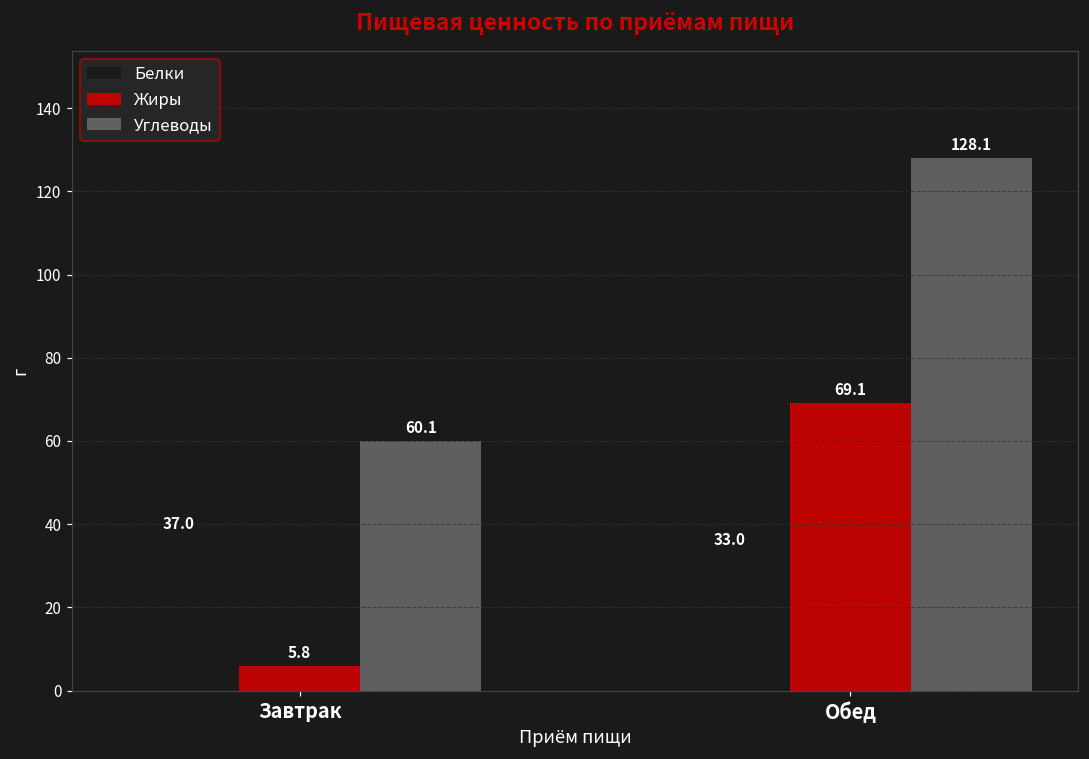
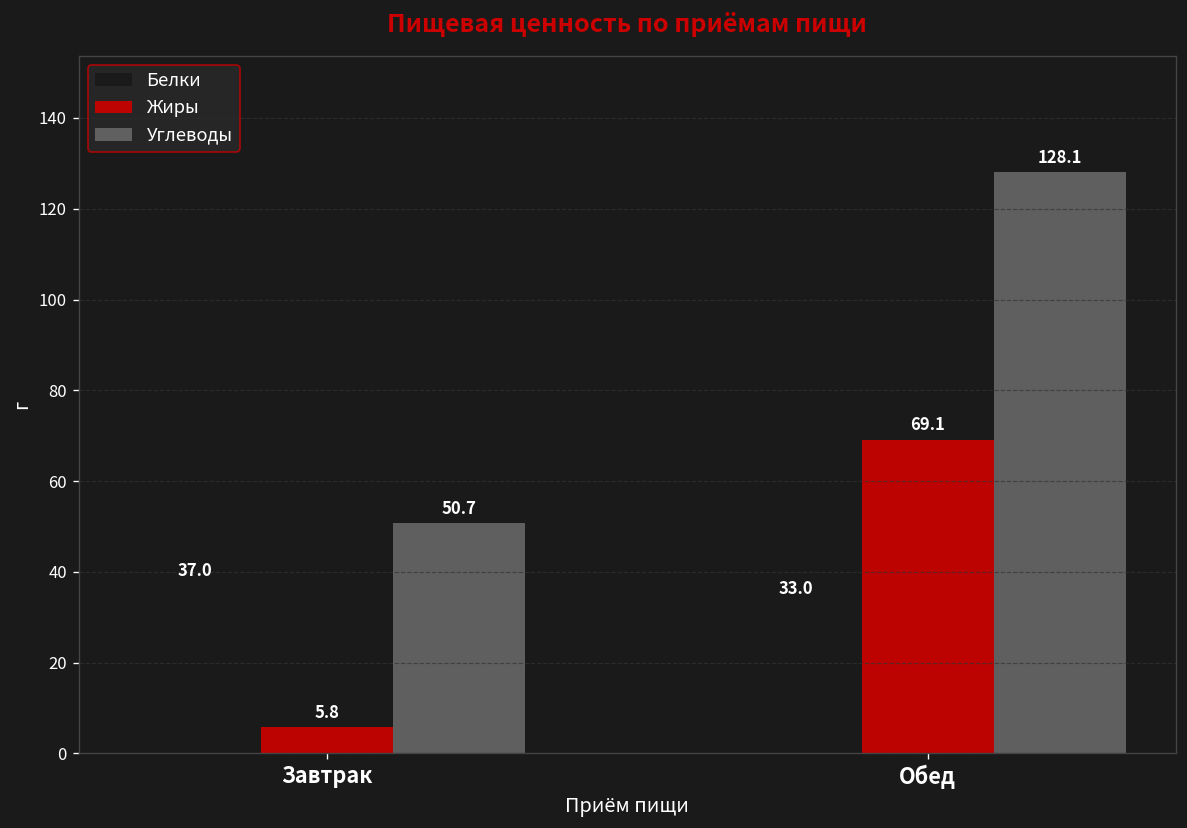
  {
    "Белки": {
      "Завтрак": 37.0,
      "Обед": 33.0
    },
    "Жиры": {
      "Завтрак": 5.8,
      "Обед": 69.1
    },
    "Углеводы": {
-     "Завтрак": 60.1,
+     "Завтрак": 50.7,
      "Обед": 128.1
    }
  }
